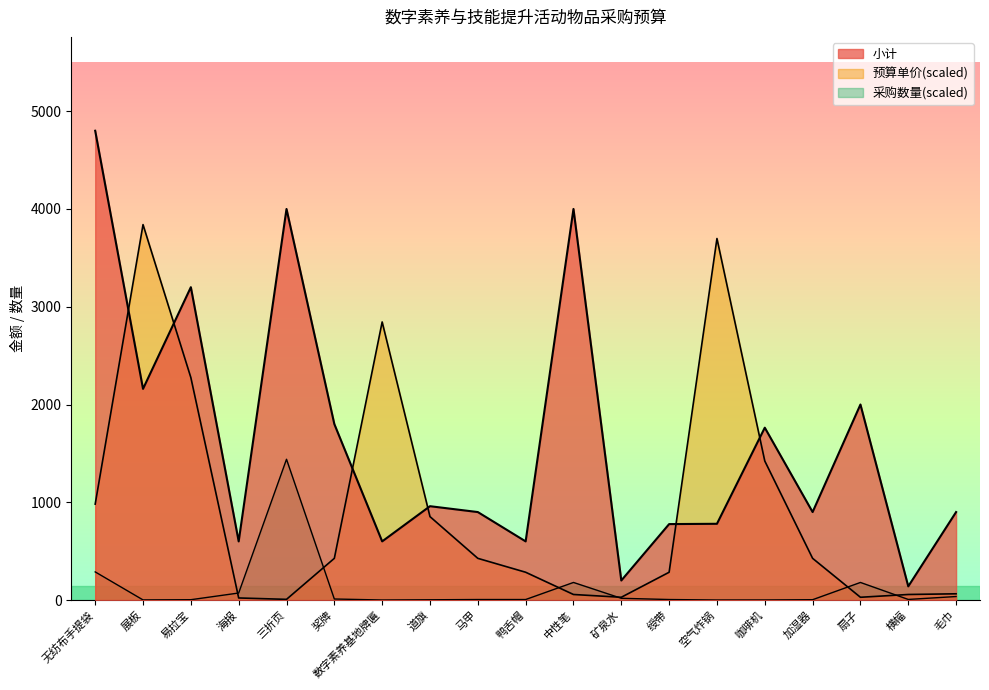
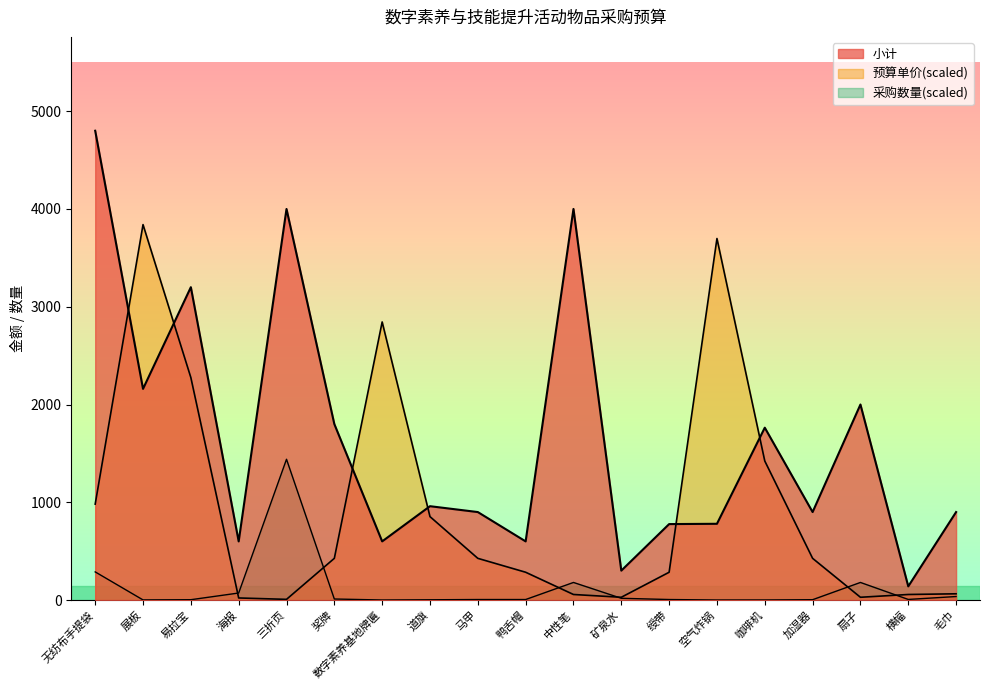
  {
    "小计": {
      "无纺布手提袋": 4800,
      "展板": 2200,
      "易拉宝": 3200,
      "海报": 600,
      "三折页": 4000,
      "奖牌": 1800,
      "数字素养基地牌匾": 600,
      "道旗": 1000,
      "马甲": 900,
      "鸭舌帽": 600,
      "中性笔": 4000,
-     "矿泉水": 200,
+     "矿泉水": 300,
      "绶带": 800,
      "空气炸锅": 800,
      "咖啡机": 1800,
      "加湿器": 900,
      "扇子": 2000,
      "毛巾": 900
    },
    "预算单价(scaled)": {
      "无纺布手提袋": 1000,
      "展板": 3800,
      "易拉宝": 2300,
      "奖牌": 400,
      "数字素养基地牌匾": 2800,
      "道旗": 900,
      "马甲": 400,
      "鸭舌帽": 300,
      "绶带": 300,
      "空气炸锅": 3700,
      "咖啡机": 1400,
      "加湿器": 400
    },
    "采购数量(scaled)": {
      "无纺布手提袋": 300,
      "三折页": 1400,
      "中性笔": 200,
      "扇子": 200
    }
  }
